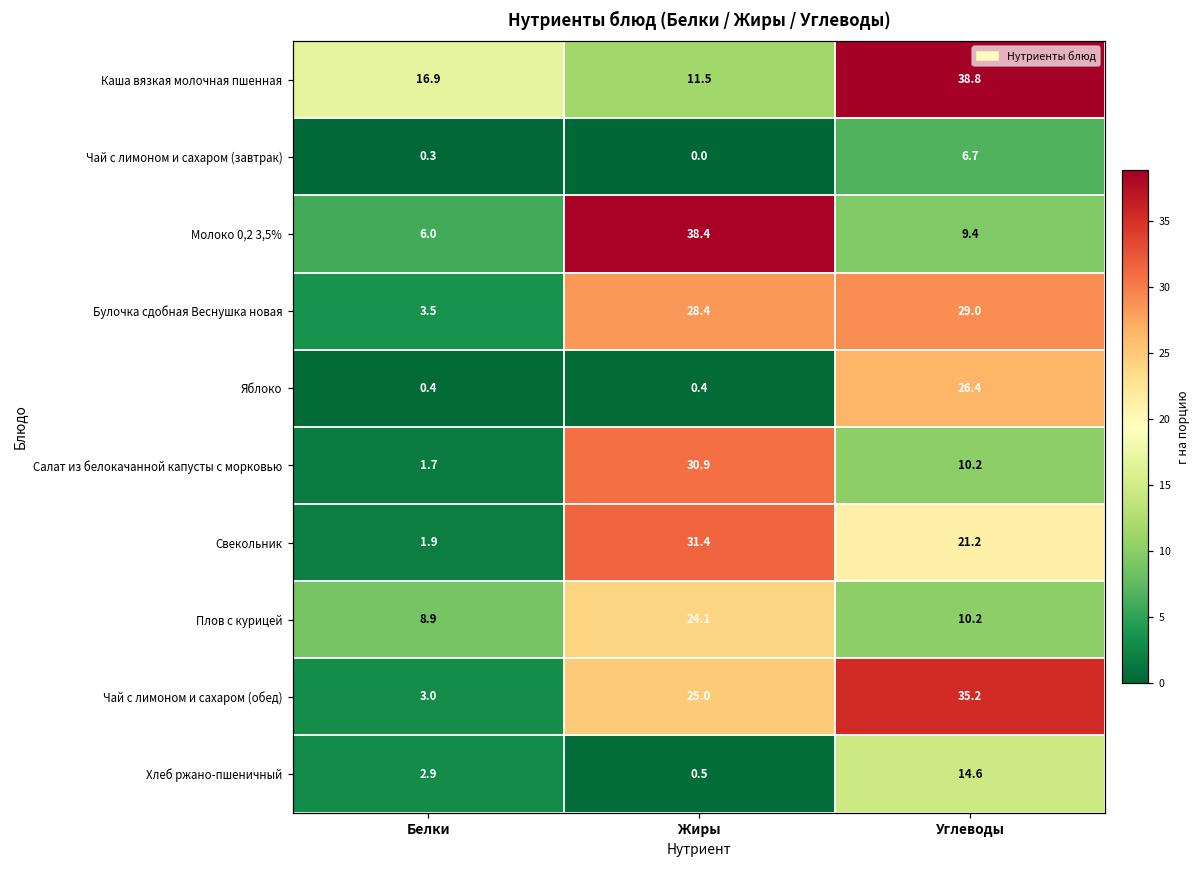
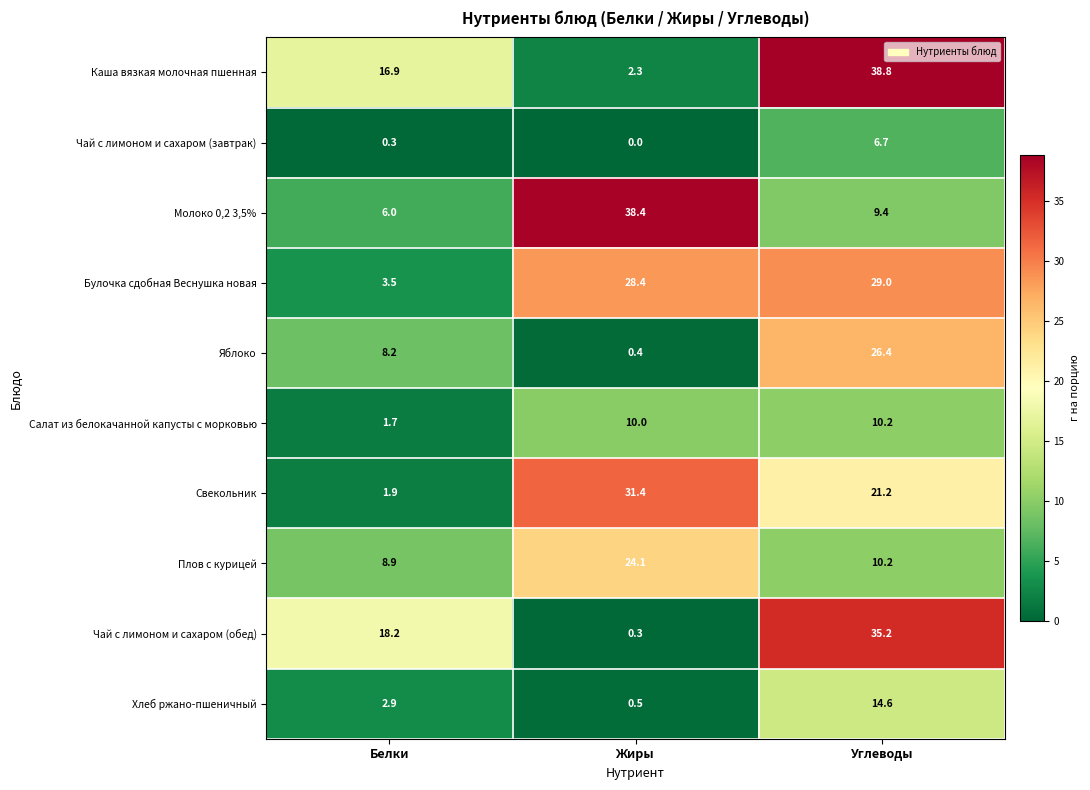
  {
    "Каша вязкая молочная пшенная": {
      "Белки": 16.9,
-     "Жиры": 11.5,
+     "Жиры": 2.3,
      "Углеводы": 38.8
    },
    "Чай с лимоном и сахаром (завтрак)": {
      "Белки": 0.3,
      "Жиры": 0.0,
      "Углеводы": 6.7
    },
    "Молоко 0,2 3,5%": {
      "Белки": 6.0,
      "Жиры": 38.4,
      "Углеводы": 9.4
    },
    "Булочка сдобная Веснушка новая": {
      "Белки": 3.5,
      "Жиры": 28.4,
      "Углеводы": 29.0
    },
    "Яблоко": {
-     "Белки": 0.4,
+     "Белки": 8.2,
      "Жиры": 0.4,
      "Углеводы": 26.4
    },
    "Салат из белокачанной капусты с морковью": {
      "Белки": 1.7,
-     "Жиры": 30.9,
+     "Жиры": 10.0,
      "Углеводы": 10.2
    },
    "Свекольник": {
      "Белки": 1.9,
      "Жиры": 31.4,
      "Углеводы": 21.2
    },
    "Плов с курицей": {
      "Белки": 8.9,
      "Жиры": 24.1,
      "Углеводы": 10.2
    },
    "Чай с лимоном и сахаром (обед)": {
-     "Белки": 3.0,
-     "Жиры": 25.0,
+     "Белки": 18.2,
+     "Жиры": 0.3,
      "Углеводы": 35.2
    },
    "Хлеб ржано-пшеничный": {
      "Белки": 2.9,
      "Жиры": 0.5,
      "Углеводы": 14.6
    }
  }
